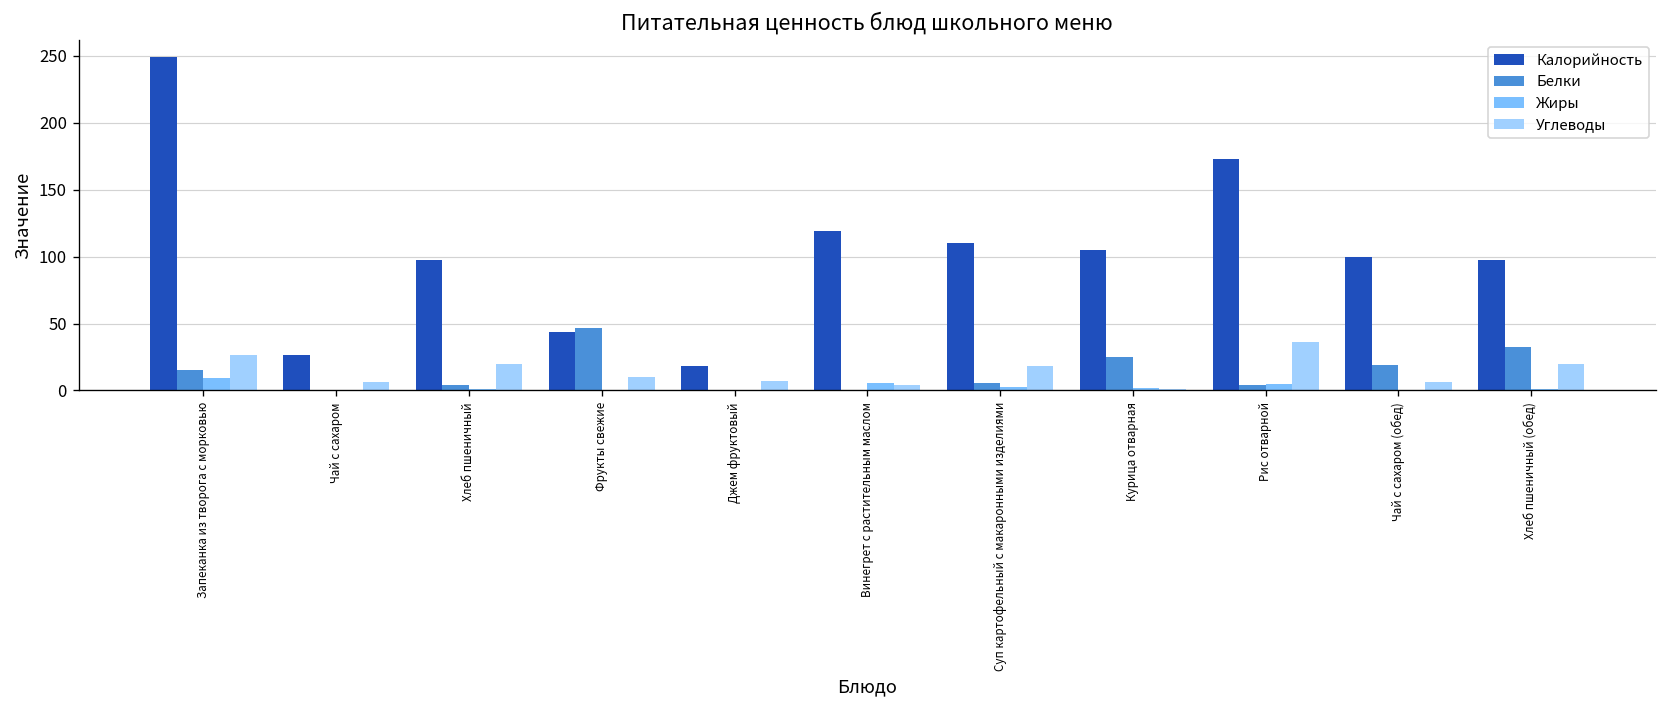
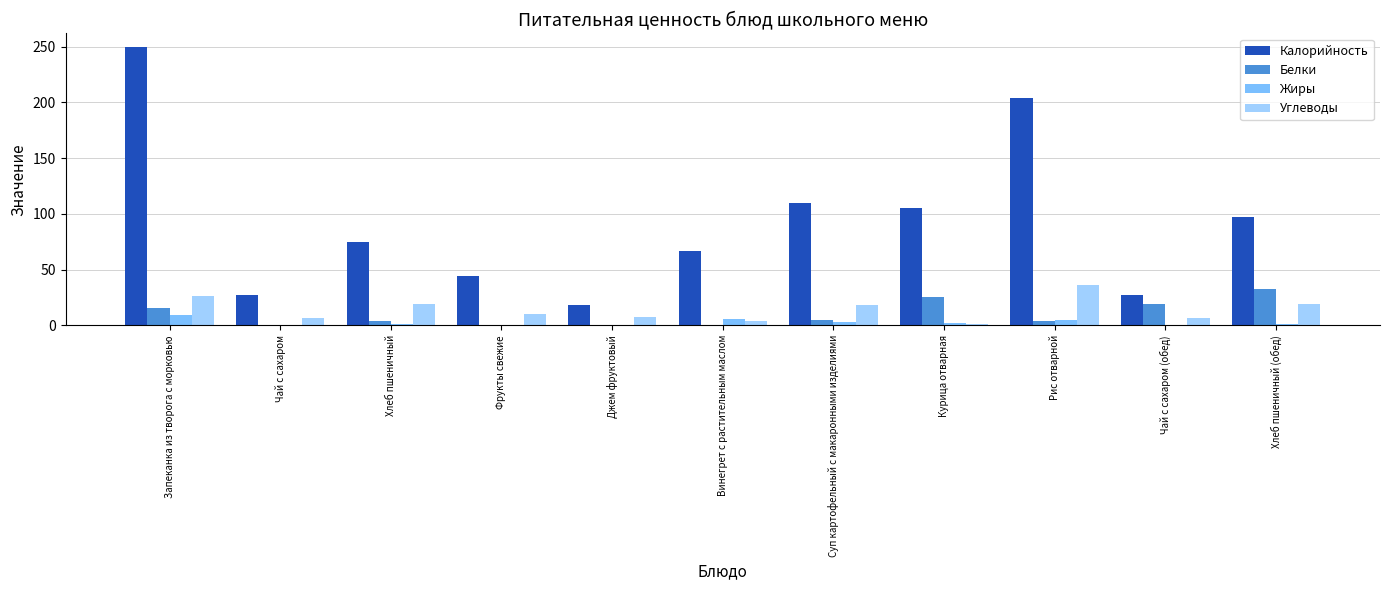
  {
    "Калорийность": {
      "Запеканка из творога с морковью": 250,
      "Чай с сахаром": 27,
-     "Хлеб пшеничный": 98,
+     "Хлеб пшеничный": 74,
      "Фрукты свежие": 44,
      "Джем фруктовый": 18,
-     "Винегрет с растительным маслом": 119,
+     "Винегрет с растительным маслом": 67,
      "Суп картофельный с макаронными изделиями": 110,
      "Курица отварная": 105,
-     "Рис отварной": 173,
-     "Чай с сахаром (обед)": 100,
+     "Рис отварной": 204,
+     "Чай с сахаром (обед)": 27,
      "Хлеб пшеничный (обед)": 98
    },
    "Белки": {
      "Запеканка из творога с морковью": 16,
      "Хлеб пшеничный": 4,
-     "Фрукты свежие": 47,
+     "Фрукты свежие": 0,
      "Суп картофельный с макаронными изделиями": 5,
      "Курица отварная": 25,
      "Рис отварной": 4,
      "Чай с сахаром (обед)": 19,
      "Хлеб пшеничный (обед)": 32
    }
  }
